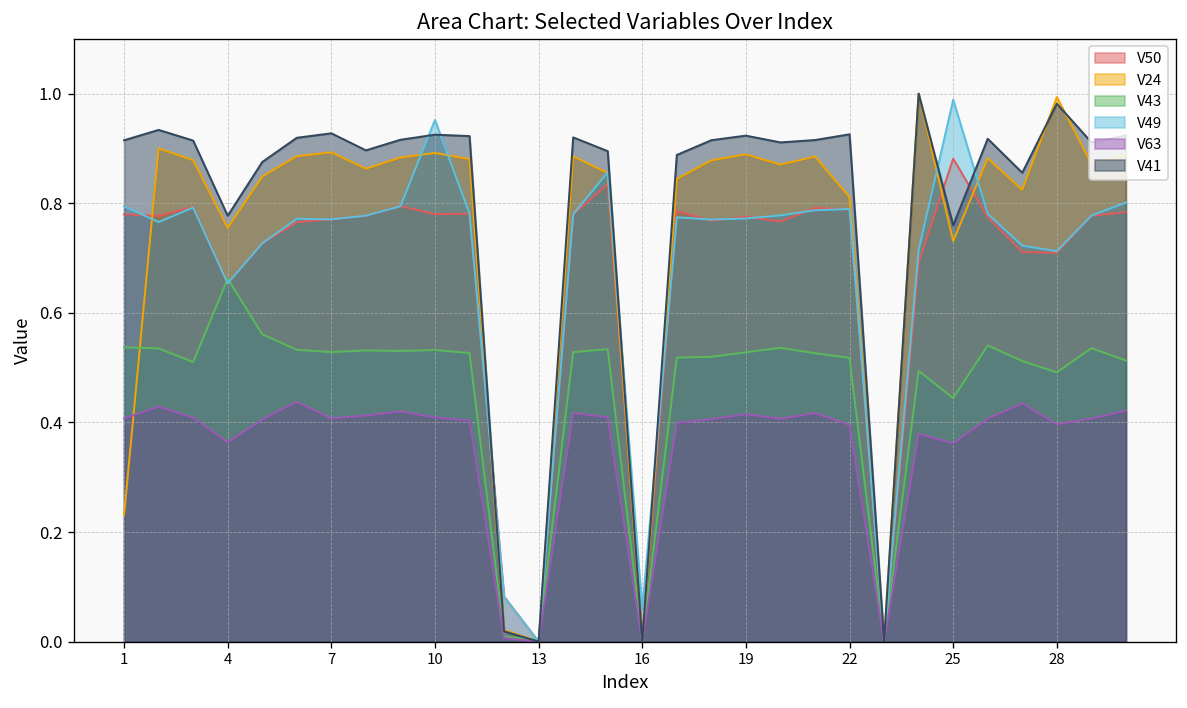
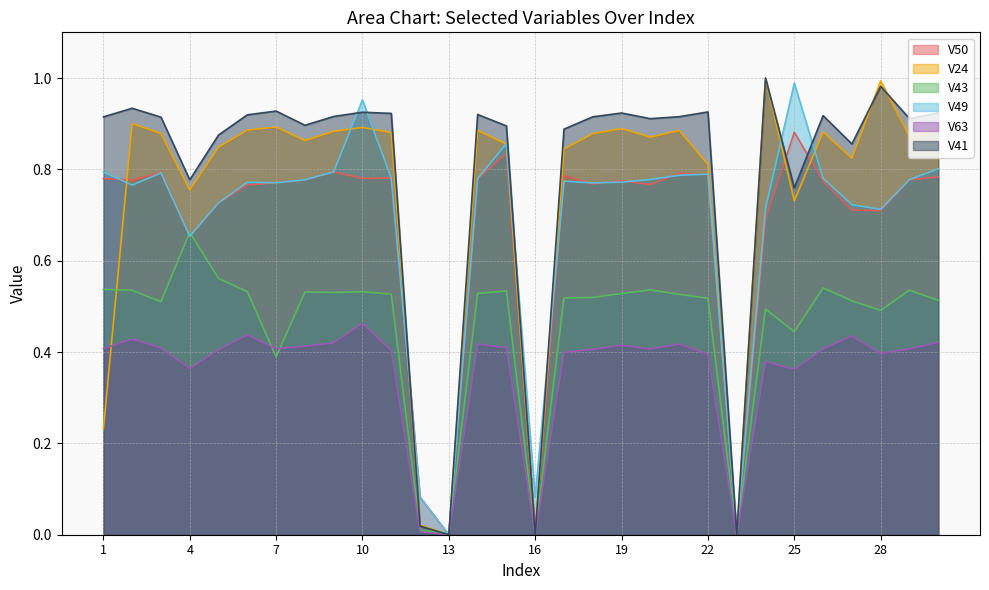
  {
    "V50": {
      "1": 0.78,
      "10": 0.78,
      "16": 0.01,
      "25": 0.88
    },
    "V24": {
      "1": 0.23,
      "4": 0.75,
      "7": 0.89,
      "10": 0.89,
      "19": 0.89,
      "22": 0.81,
      "25": 0.73,
      "28": 0.99
    },
    "V43": {
      "1": 0.54,
      "4": 0.66,
-     "7": 0.53,
+     "7": 0.39,
      "10": 0.53,
      "19": 0.53,
      "22": 0.52,
      "25": 0.44,
      "28": 0.49
    },
    "V49": {
      "1": 0.79,
      "10": 0.95,
-     "16": 0.06,
+     "16": 0.08,
      "25": 0.99
    },
    "V63": {
      "1": 0.41,
      "4": 0.36,
      "7": 0.41,
-     "10": 0.41,
+     "10": 0.46,
      "19": 0.42,
      "22": 0.40,
      "25": 0.36,
      "28": 0.40
    },
    "V41": {
      "1": 0.91,
      "4": 0.78,
      "7": 0.93,
      "10": 0.93,
      "19": 0.92,
      "22": 0.93,
      "25": 0.76,
      "28": 0.98
    }
  }
